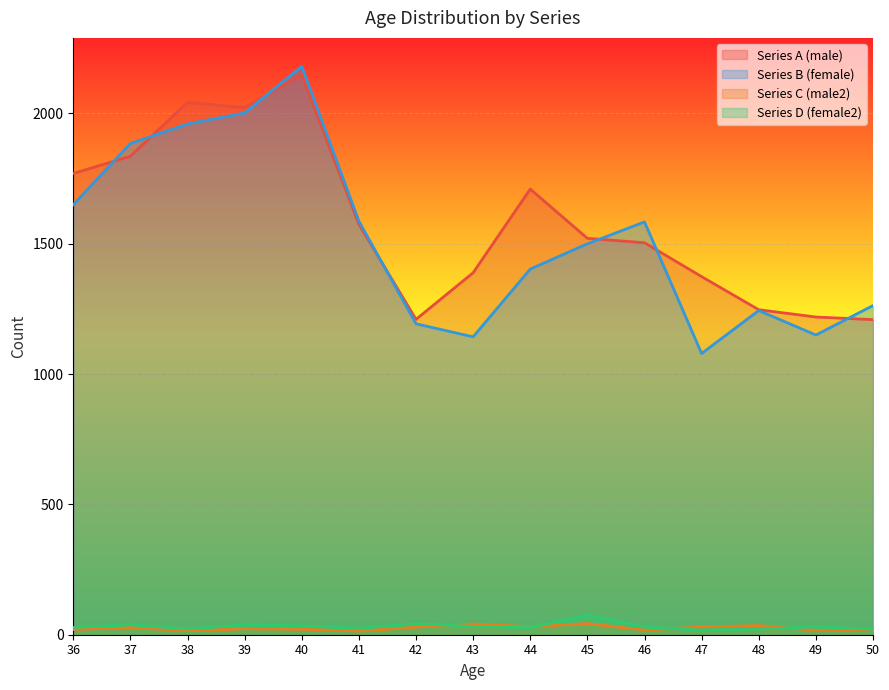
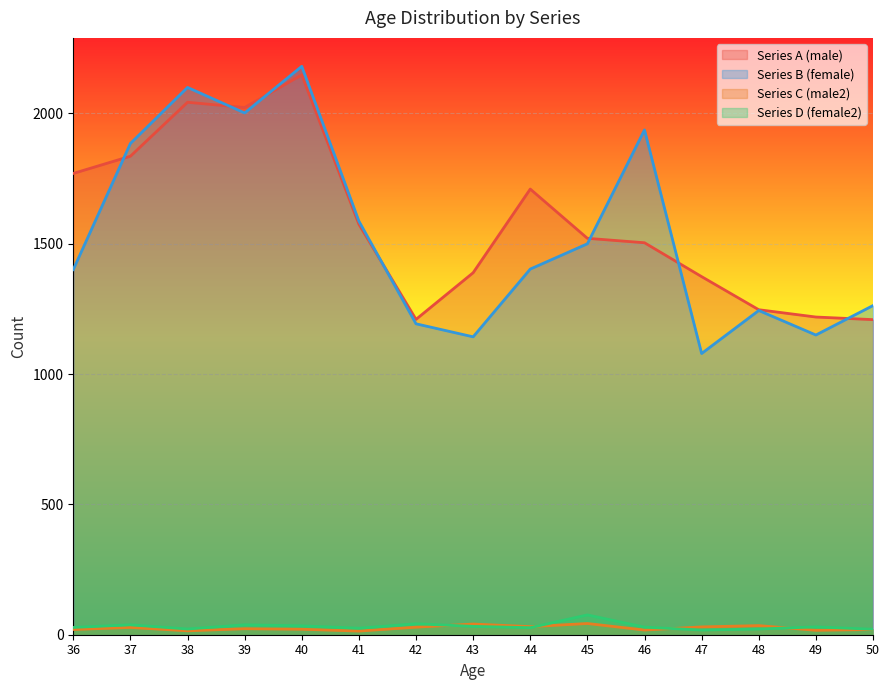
  {
    "Series B (female)": {
-     "36": 1650,
+     "36": 1400,
      "37": 1890,
-     "38": 1960,
+     "38": 2100,
      "39": 2000,
      "40": 2180,
      "41": 1590,
      "42": 1190,
      "43": 1140,
      "44": 1400,
      "45": 1500,
-     "46": 1580,
+     "46": 1940,
      "47": 1080,
      "49": 1150,
      "50": 1260
    },
    "Series D (female2)": {
      "37": 40,
      "39": 40,
      "40": 30,
      "41": 30,
      "42": 40,
      "45": 80,
      "46": 30,
      "47": 20,
      "48": 20,
      "49": 30
    }
  }
